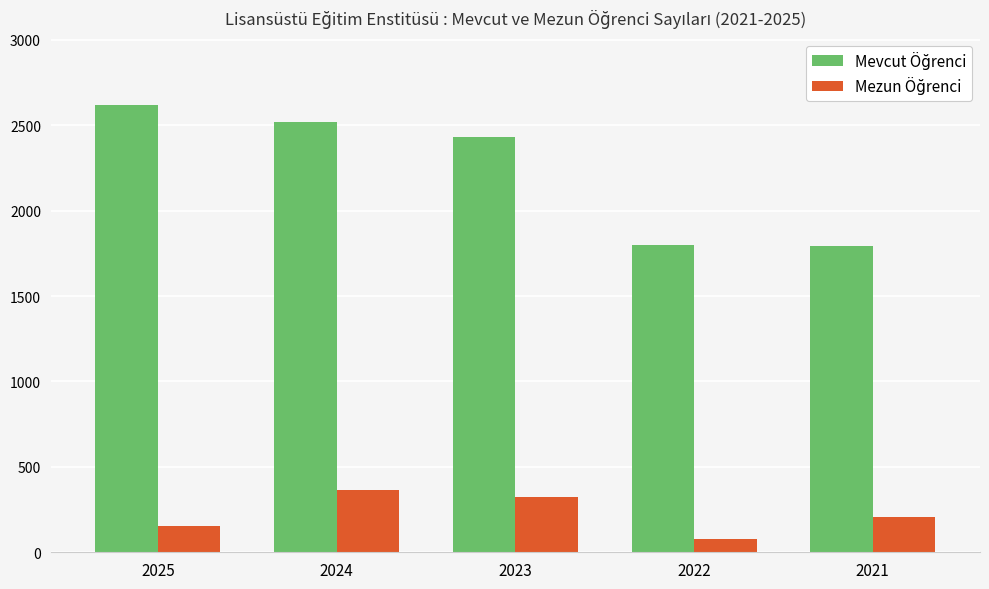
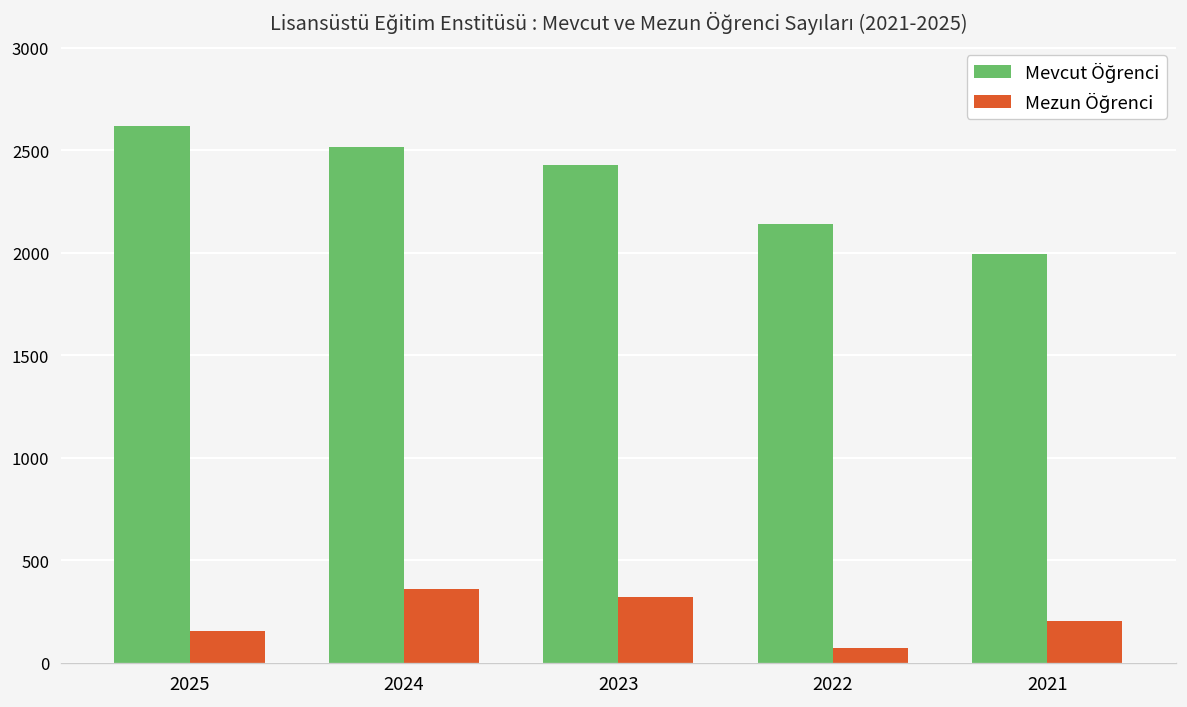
  {
    "Mevcut Öğrenci": {
      "2025": 2620,
      "2024": 2520,
      "2023": 2430,
-     "2022": 1800,
-     "2021": 1790
+     "2022": 2140,
+     "2021": 2000
    },
    "Mezun Öğrenci": {
      "2025": 160,
      "2024": 360,
      "2023": 320,
      "2022": 80,
      "2021": 210
    }
  }
